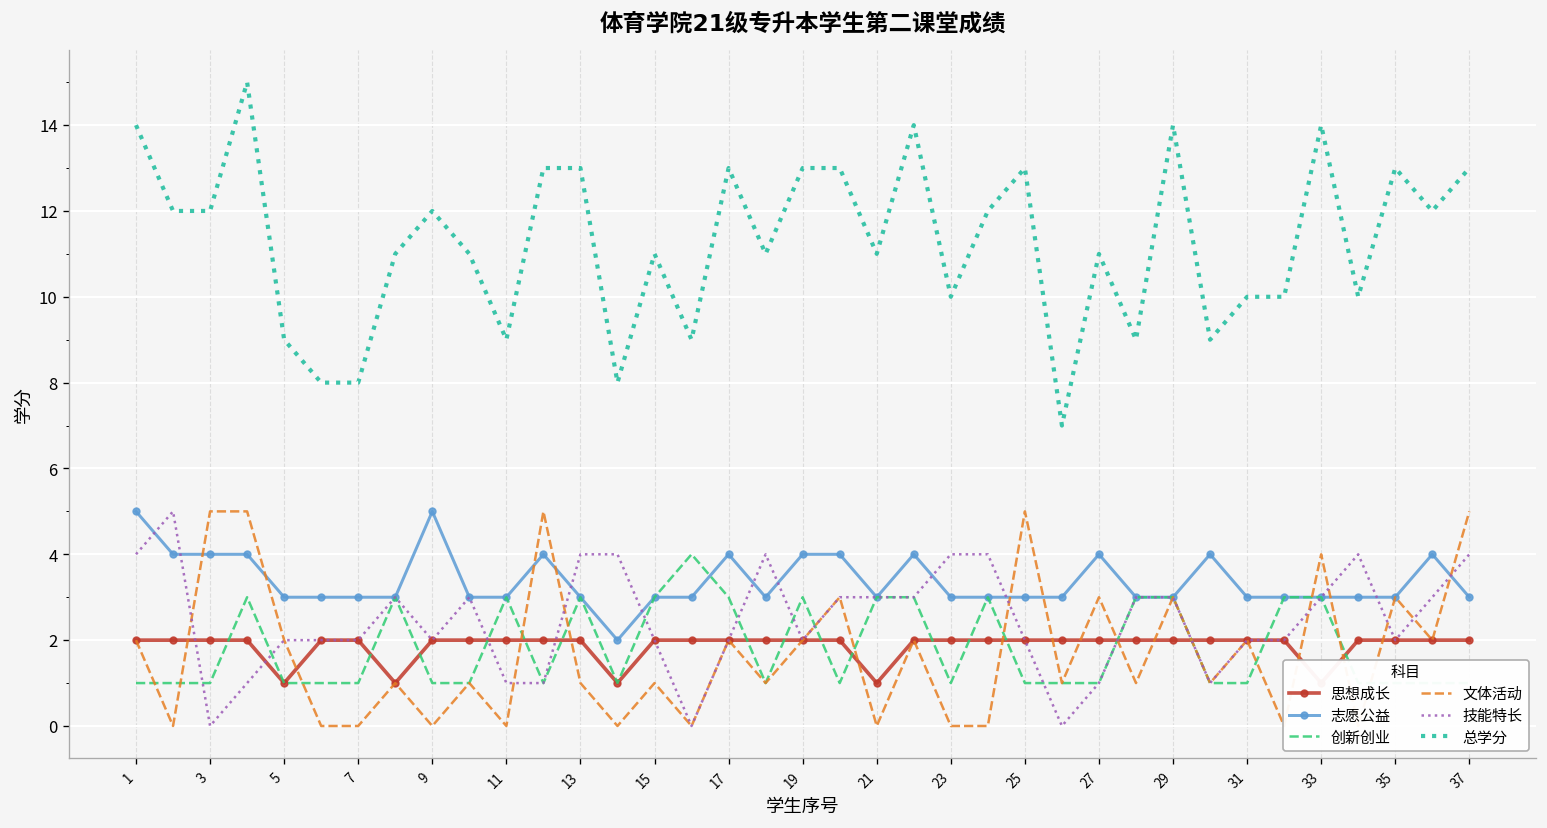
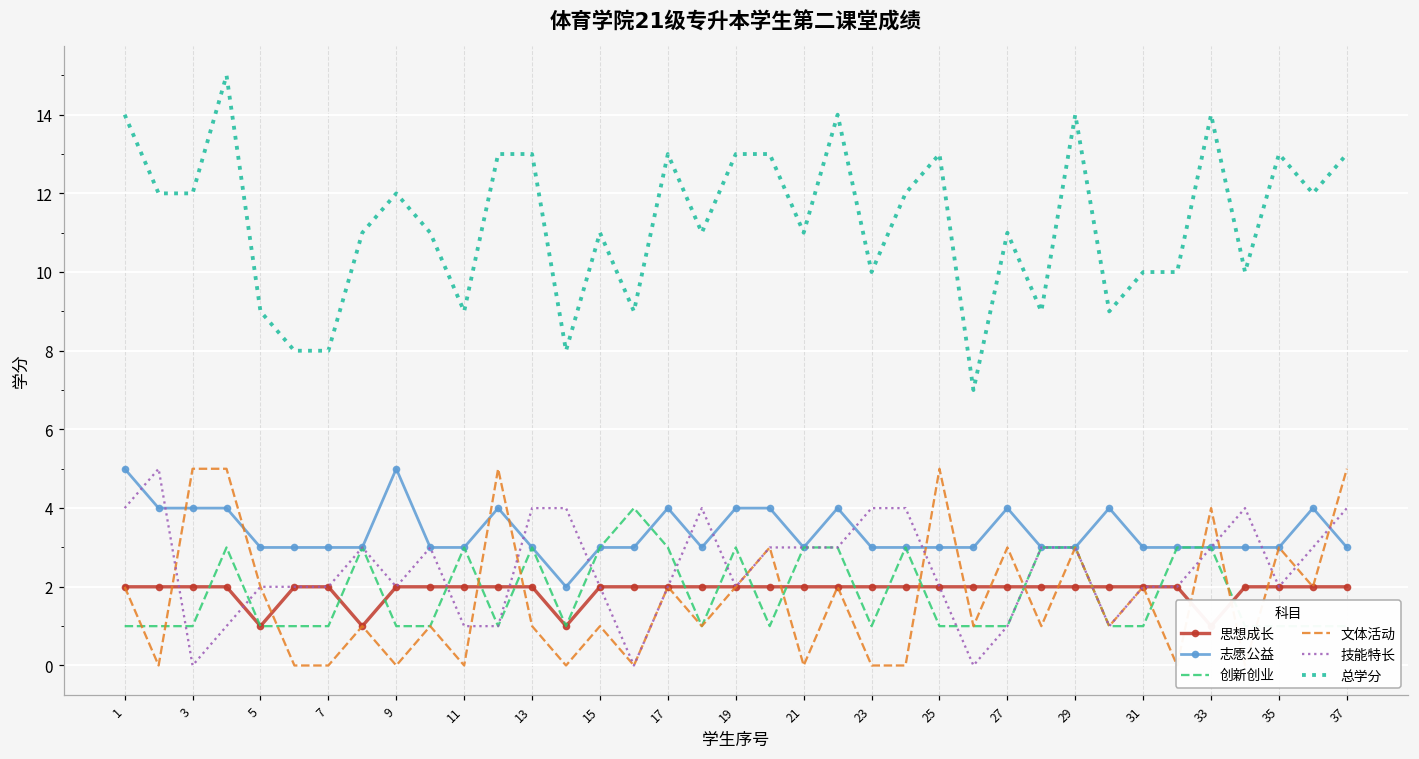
  {
    "思想成长": {
      "3": 2,
      "11": 2,
      "13": 2,
-     "21": 1,
+     "21": 2,
      "23": 2,
      "27": 2,
      "29": 2,
      "37": 2
    },
    "志愿公益": {
      "1": 5,
      "3": 4,
      "5": 3,
      "7": 3,
      "9": 5,
      "17": 4,
      "19": 4,
      "23": 3,
      "25": 3,
      "27": 4,
      "31": 3,
      "37": 3
    },
    "文体活动": {
      "3": 5,
      "7": 0,
      "9": 0,
      "11": 0,
      "13": 1,
      "15": 1,
      "21": 0,
      "23": 0,
      "25": 5,
      "27": 3,
      "33": 4,
      "37": 5
    },
    "技能特长": {
      "1": 4,
      "3": 0,
      "11": 1,
      "13": 4,
      "23": 4,
      "37": 4
    }
  }
